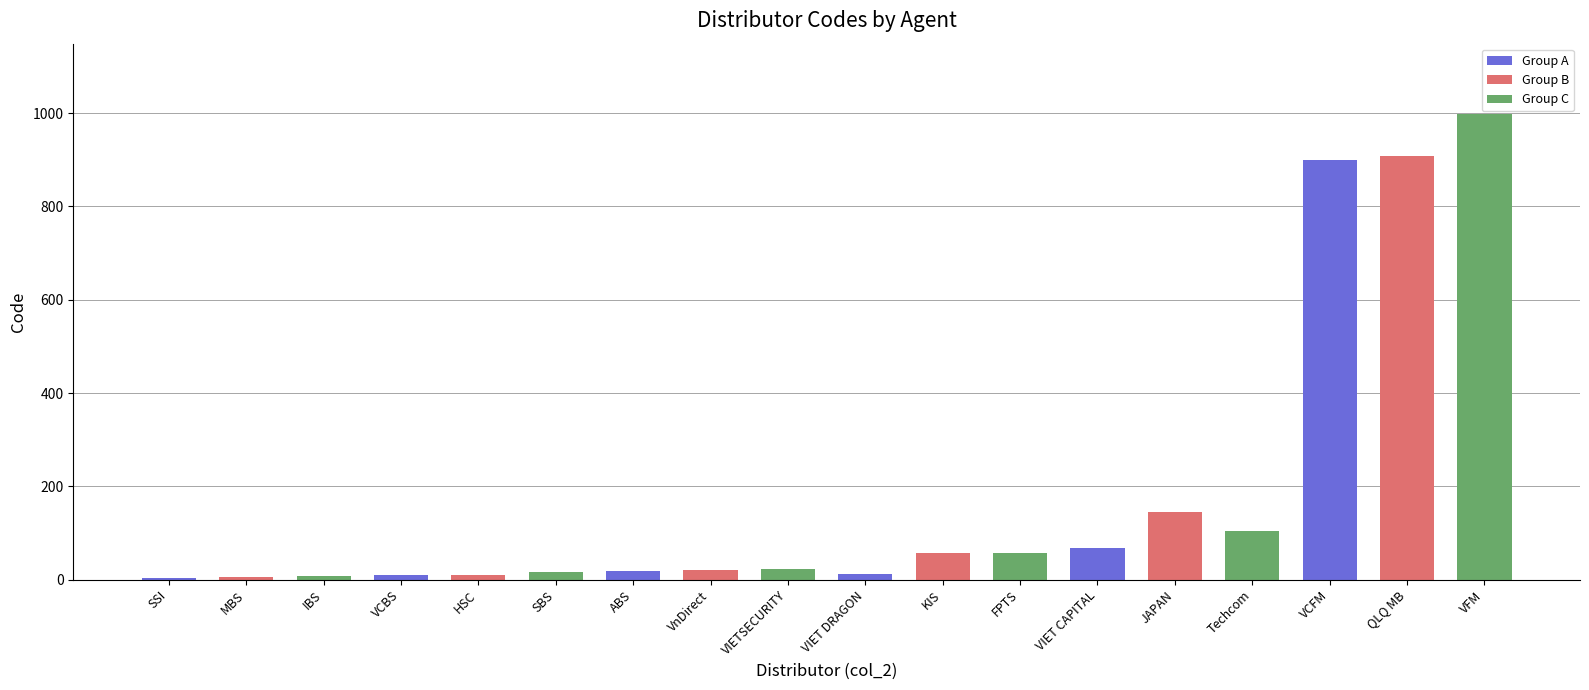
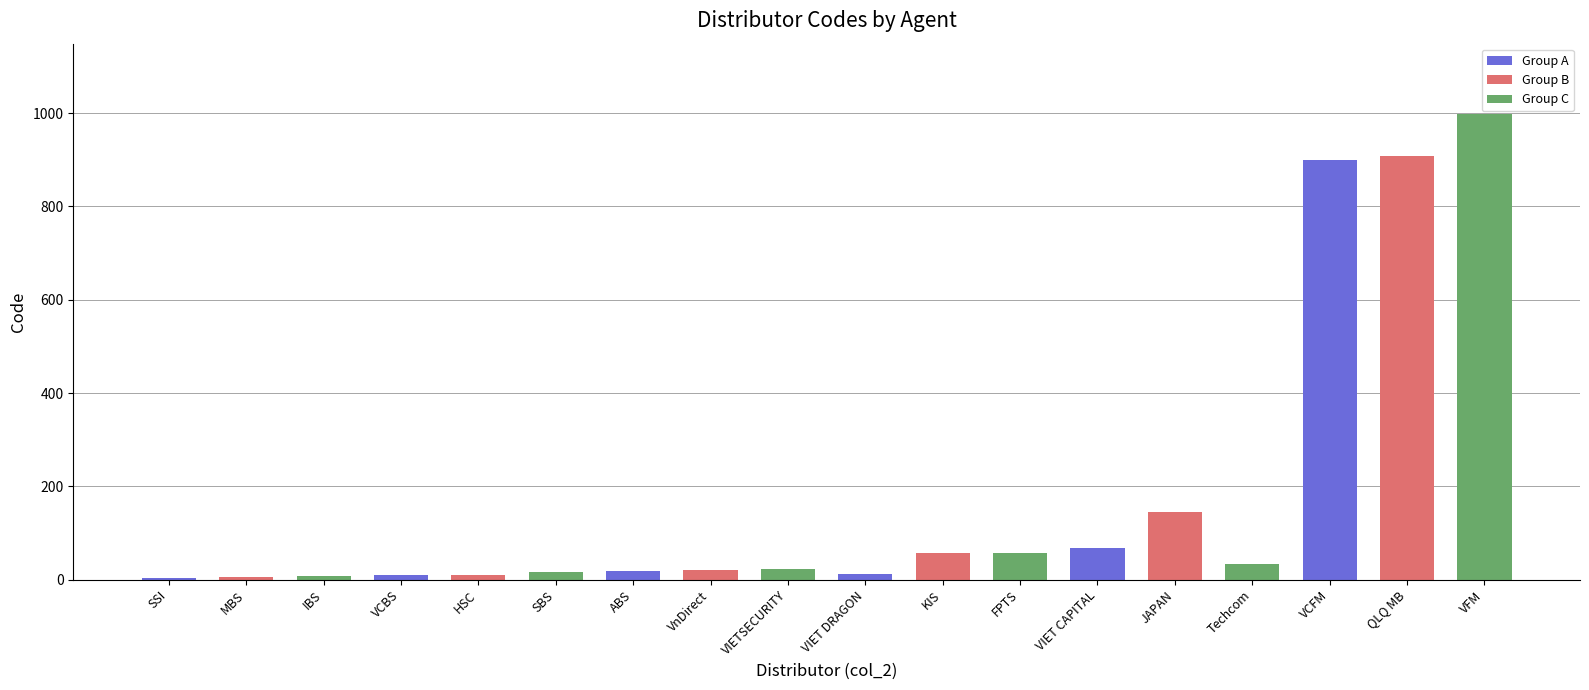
  {
    "IBS": 10,
    "VCBS": 10,
    "HSC": 10,
    "SBS": 20,
    "ABS": 20,
    "VnDirect": 20,
    "VIETSECURITY": 20,
    "VIET DRAGON": 10,
    "KIS": 60,
    "FPTS": 60,
    "VIET CAPITAL": 70,
    "JAPAN": 150,
-   "Techcom": 110,
+   "Techcom": 30,
    "VCFM": 900,
    "QLQ MB": 910,
    "VFM": 1000
  }
